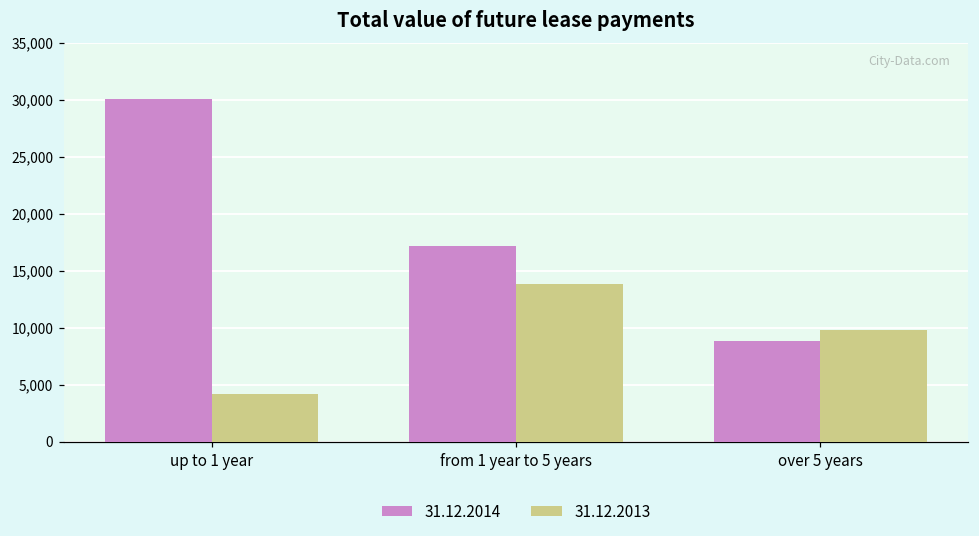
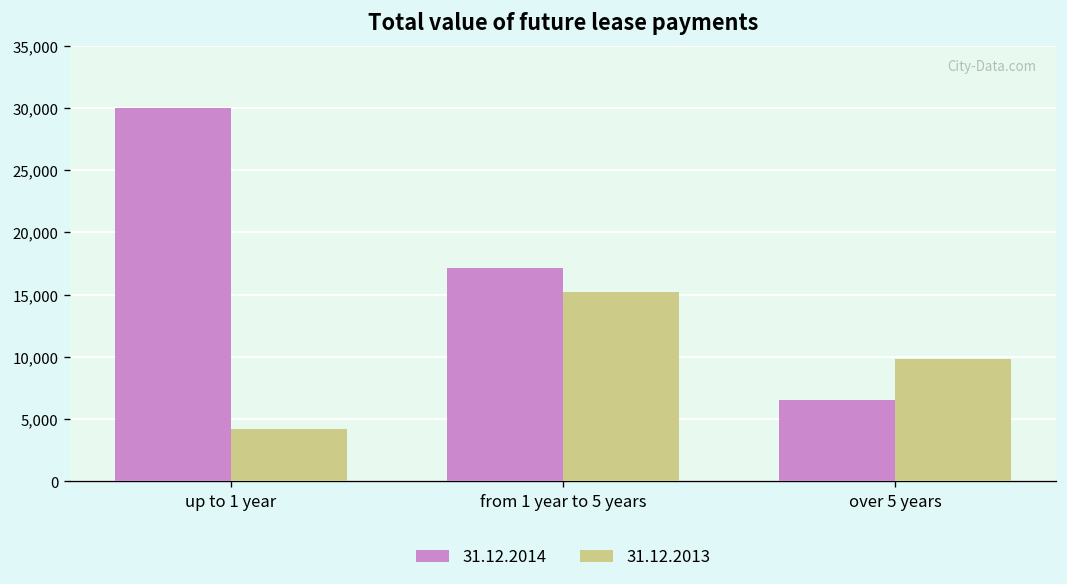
  {
    "31.12.2014": {
      "up to 1 year": "30,000",
      "from 1 year to 5 years": "17,200",
-     "over 5 years": "8,900"
+     "over 5 years": "6,600"
    },
    "31.12.2013": {
      "up to 1 year": "4,200",
-     "from 1 year to 5 years": "13,800",
+     "from 1 year to 5 years": "15,200",
      "over 5 years": "9,800"
    }
  }
